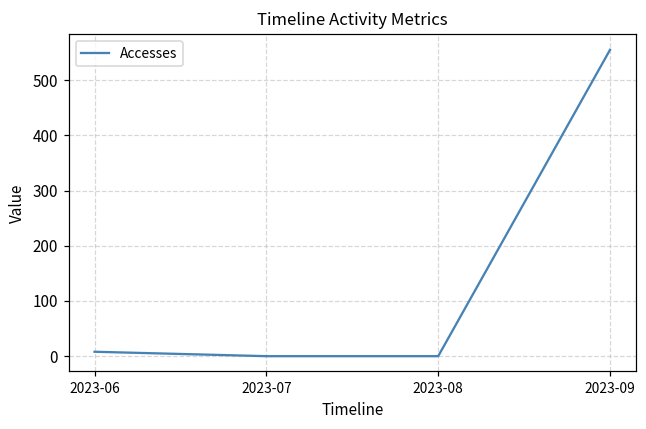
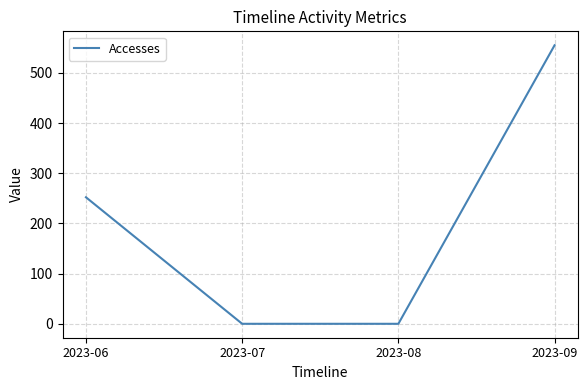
  {
-   "2023-06": 10,
+   "2023-06": 250,
    "2023-07": 0,
    "2023-08": 0,
    "2023-09": 560
  }
